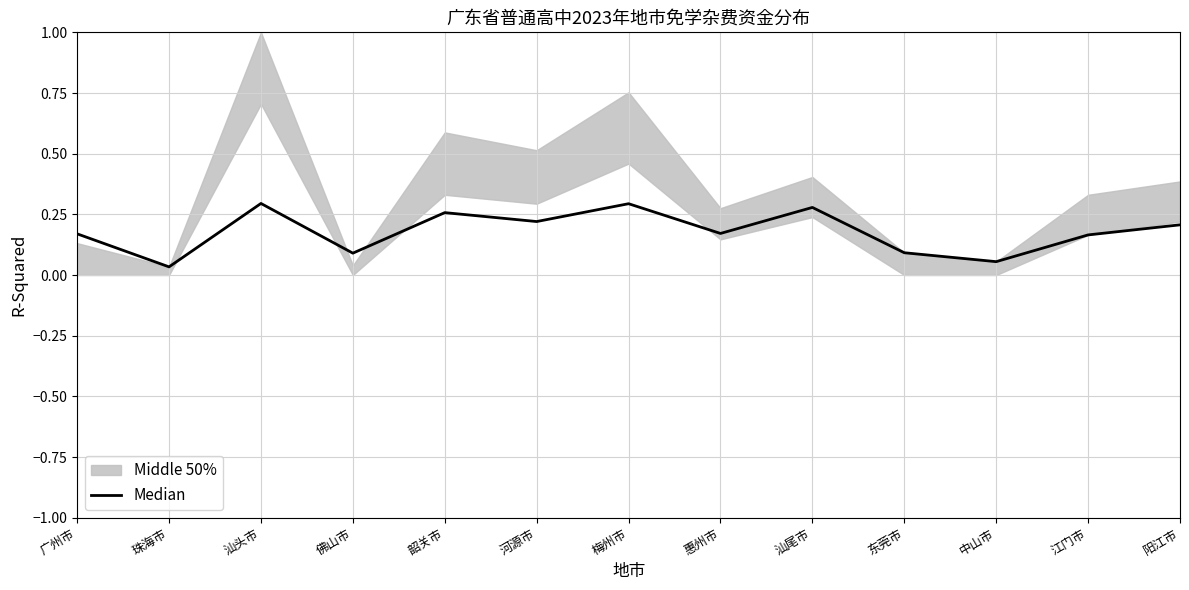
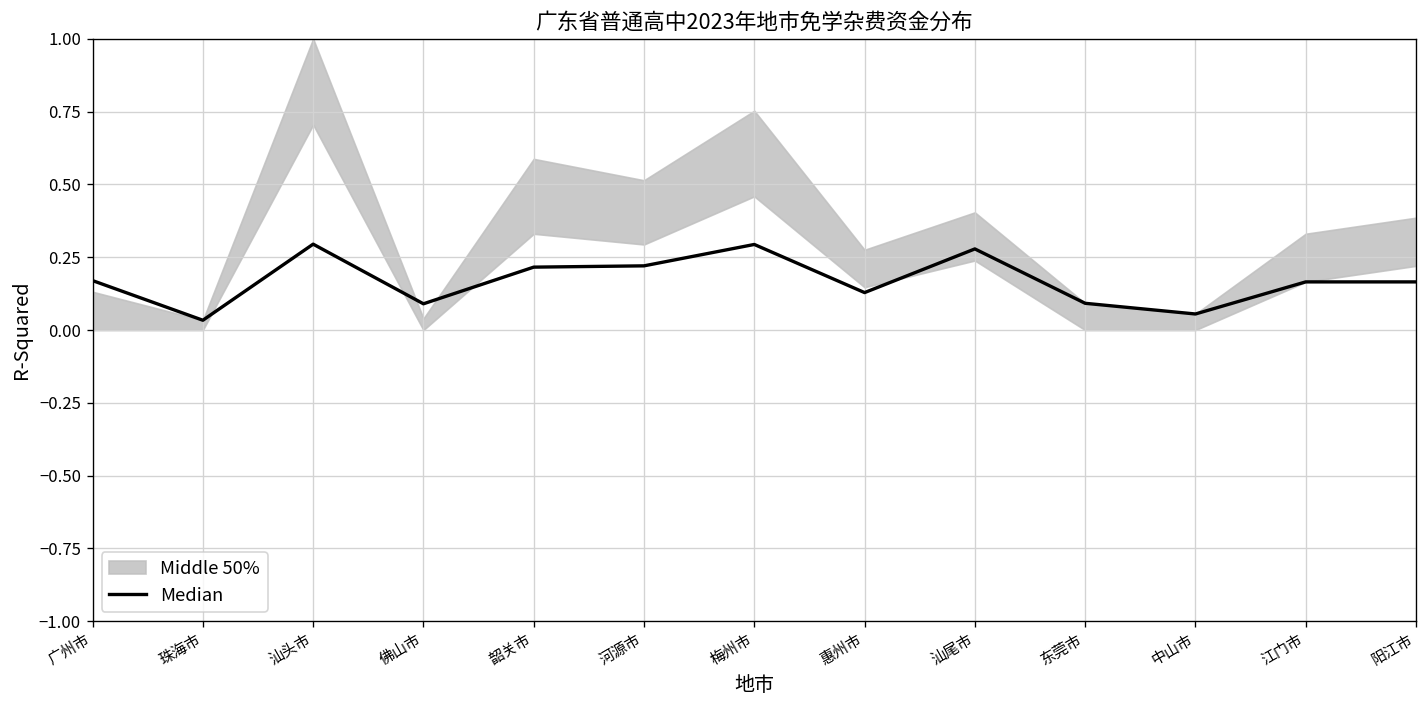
  {
    "Median": {
      "广州市": 0.17,
      "汕头市": 0.29,
      "佛山市": 0.09,
-     "韶关市": 0.26,
+     "韶关市": 0.22,
      "河源市": 0.22,
      "梅州市": 0.29,
-     "惠州市": 0.17,
+     "惠州市": 0.13,
      "汕尾市": 0.28,
      "江门市": 0.17,
-     "阳江市": 0.21
+     "阳江市": 0.17
    },
    "Middle 50%": {
      "广州市": 0.13,
      "佛山市": 0.04
    }
  }
